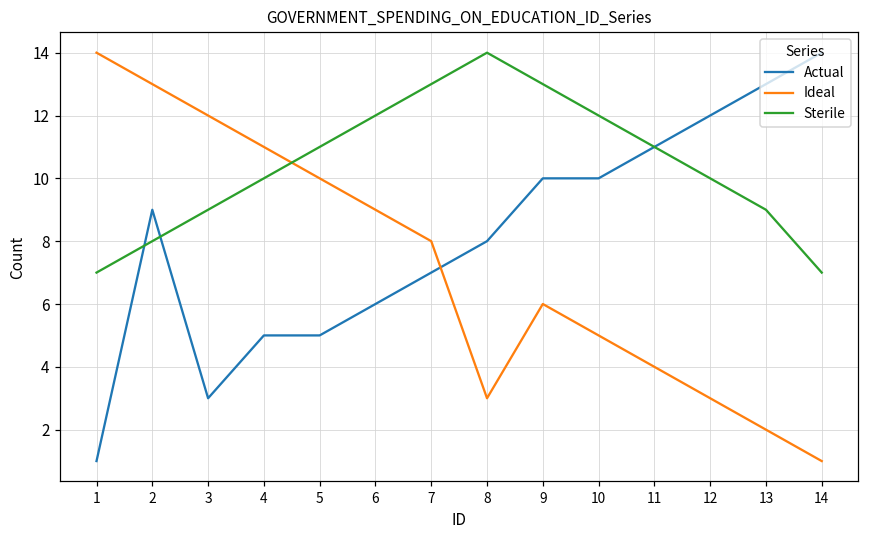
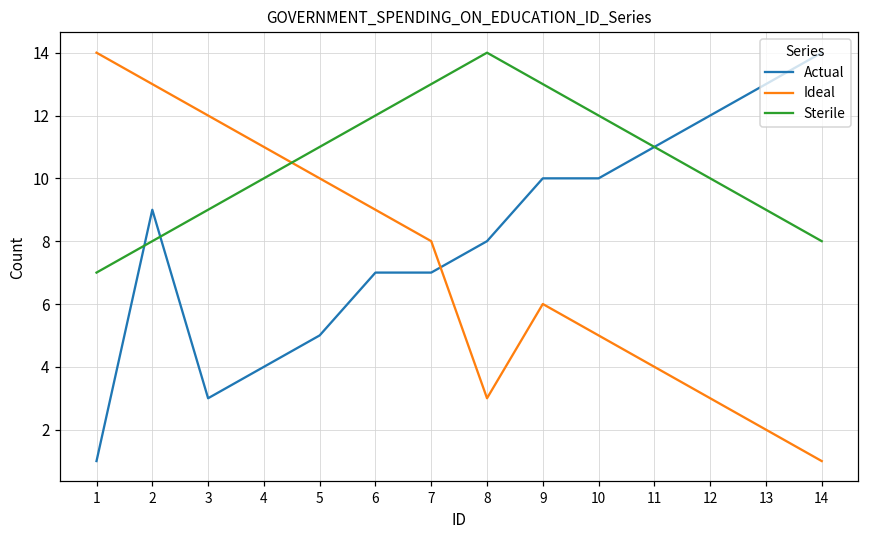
  {
    "Actual": {
      "1": 1,
      "2": 9,
      "3": 3,
-     "4": 5,
+     "4": 4,
      "5": 5,
-     "6": 6,
+     "6": 7,
      "7": 7,
      "8": 8,
      "9": 10,
      "10": 10,
      "12": 12
    },
    "Ideal": {
      "1": 14,
      "2": 13,
      "3": 12,
      "4": 11,
      "5": 10,
      "6": 9,
      "7": 8,
      "8": 3,
      "9": 6,
      "10": 5,
      "11": 4,
      "12": 3,
      "13": 2,
      "14": 1
    },
    "Sterile": {
      "1": 7,
      "2": 8,
      "3": 9,
      "4": 10,
      "5": 11,
      "6": 12,
      "7": 13,
      "8": 14,
      "9": 13,
      "10": 12,
      "12": 10,
      "13": 9,
-     "14": 7
+     "14": 8
    }
  }
